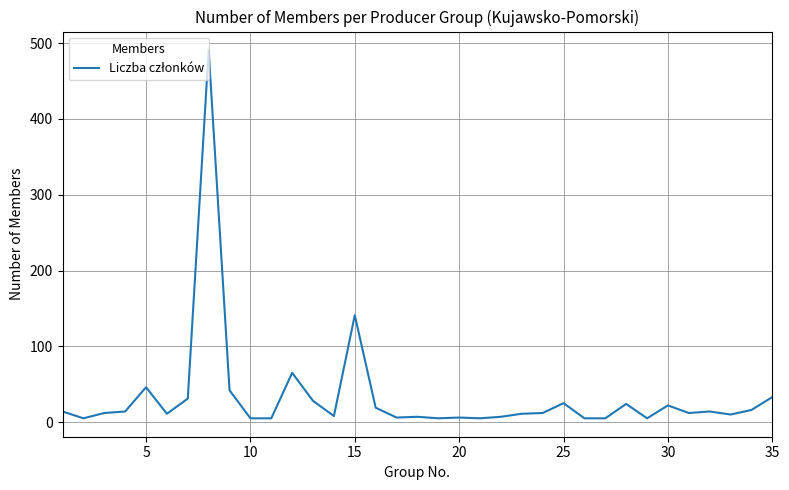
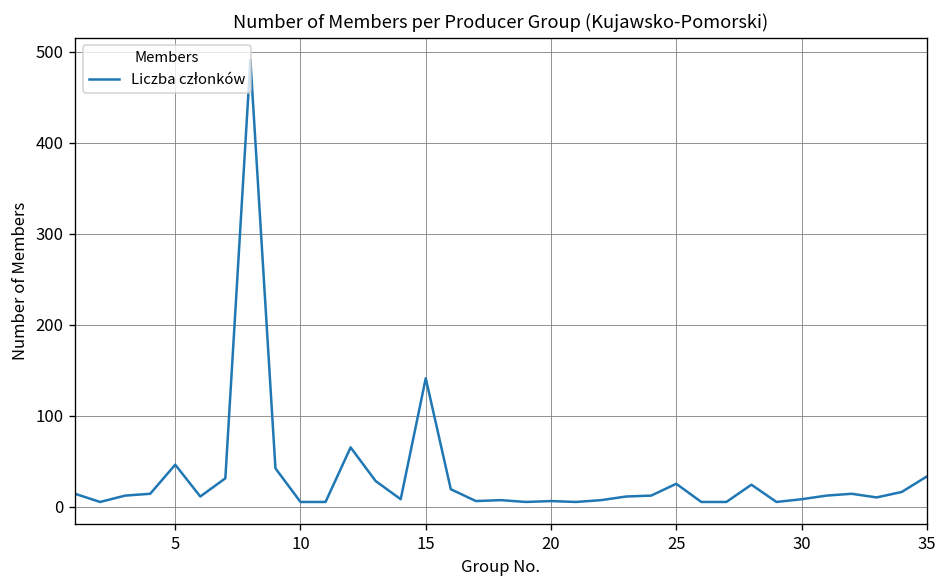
  {
    "5": 50,
    "10": 10,
    "15": 140,
    "20": 10,
    "25": 30,
-   "30": 20,
+   "30": 10,
    "35": 30
  }
